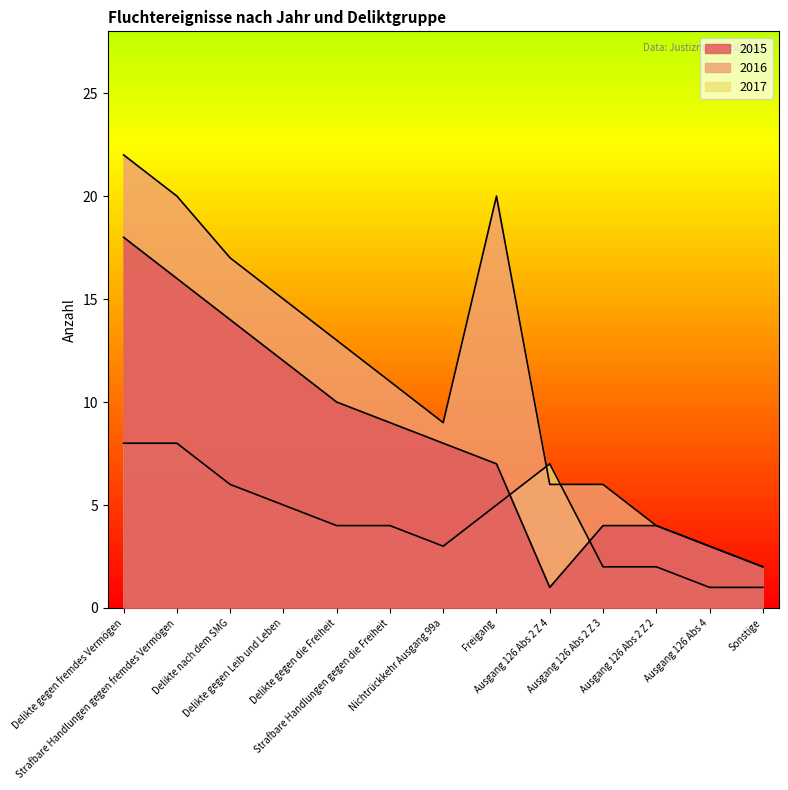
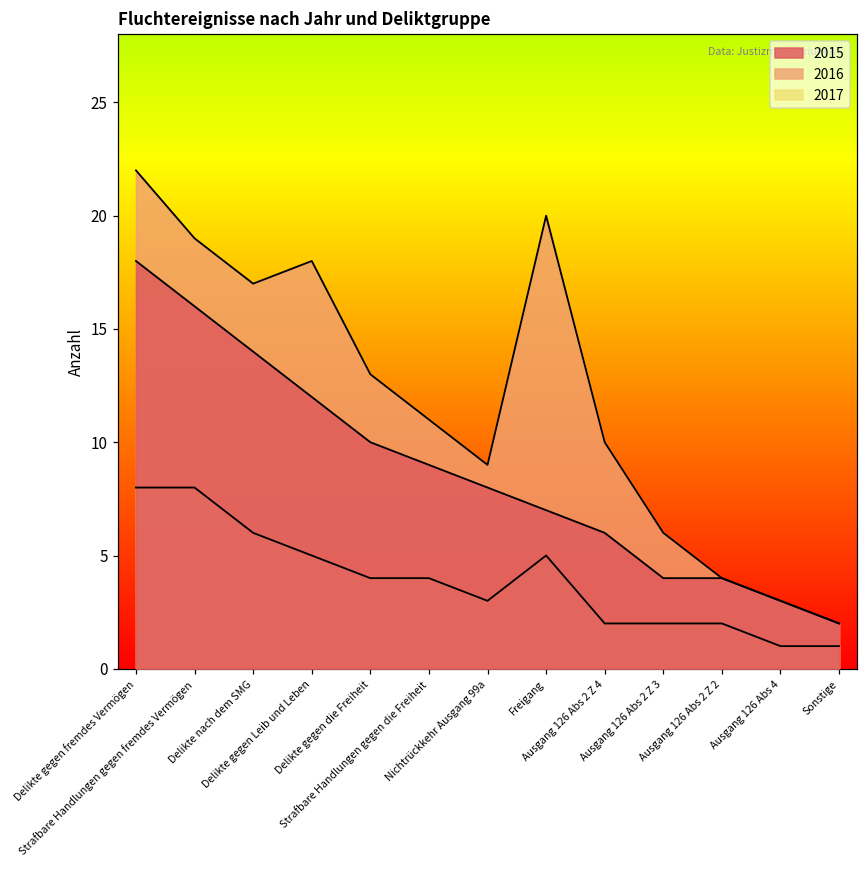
  {
    "2015": {
      "Delikte gegen fremdes Vermögen": 18,
      "Strafbare Handlungen gegen fremdes Vermögen": 16,
      "Delikte nach dem SMG": 14,
      "Delikte gegen Leib und Leben": 12,
      "Delikte gegen die Freiheit": 10,
      "Strafbare Handlungen gegen die Freiheit": 9,
      "Nichtrückkehr Ausgang 99a": 8,
      "Freigang": 7,
-     "Ausgang 126 Abs 2 Z 4": 1,
+     "Ausgang 126 Abs 2 Z 4": 6,
      "Ausgang 126 Abs 2 Z 3": 4
    },
    "2016": {
      "Delikte gegen fremdes Vermögen": 22,
-     "Strafbare Handlungen gegen fremdes Vermögen": 20,
+     "Strafbare Handlungen gegen fremdes Vermögen": 19,
      "Delikte nach dem SMG": 17,
-     "Delikte gegen Leib und Leben": 15,
+     "Delikte gegen Leib und Leben": 18,
      "Delikte gegen die Freiheit": 13,
      "Strafbare Handlungen gegen die Freiheit": 11,
      "Nichtrückkehr Ausgang 99a": 9,
      "Freigang": 20,
-     "Ausgang 126 Abs 2 Z 4": 6,
+     "Ausgang 126 Abs 2 Z 4": 10,
      "Ausgang 126 Abs 2 Z 3": 6
    },
    "2017": {
      "Delikte gegen fremdes Vermögen": 8,
      "Strafbare Handlungen gegen fremdes Vermögen": 8,
      "Delikte nach dem SMG": 6,
      "Delikte gegen Leib und Leben": 5,
      "Delikte gegen die Freiheit": 4,
      "Strafbare Handlungen gegen die Freiheit": 4,
      "Nichtrückkehr Ausgang 99a": 3,
      "Freigang": 5,
-     "Ausgang 126 Abs 2 Z 4": 7,
+     "Ausgang 126 Abs 2 Z 4": 2,
      "Ausgang 126 Abs 2 Z 3": 2,
      "Ausgang 126 Abs 2 Z 2": 2,
      "Ausgang 126 Abs 4": 1,
      "Sonstige": 1
    }
  }
